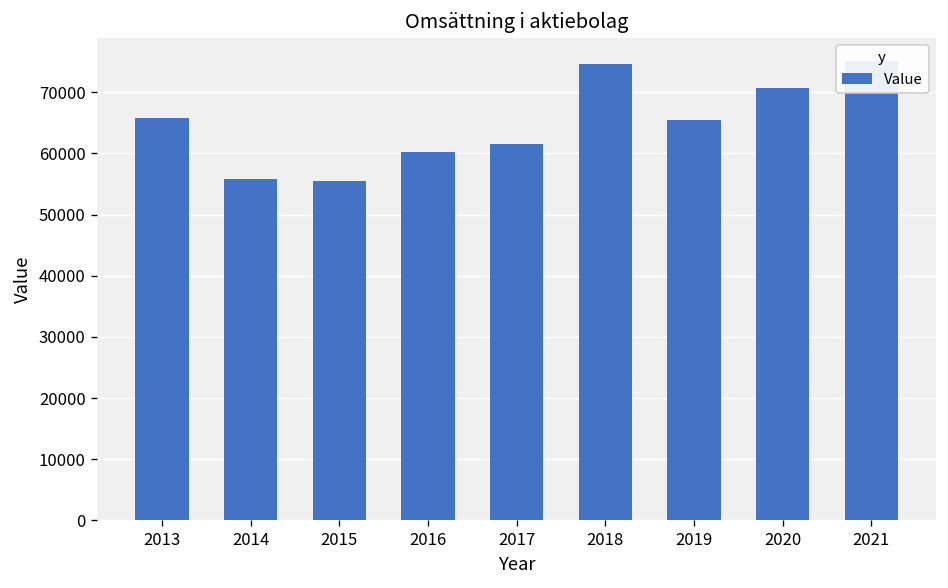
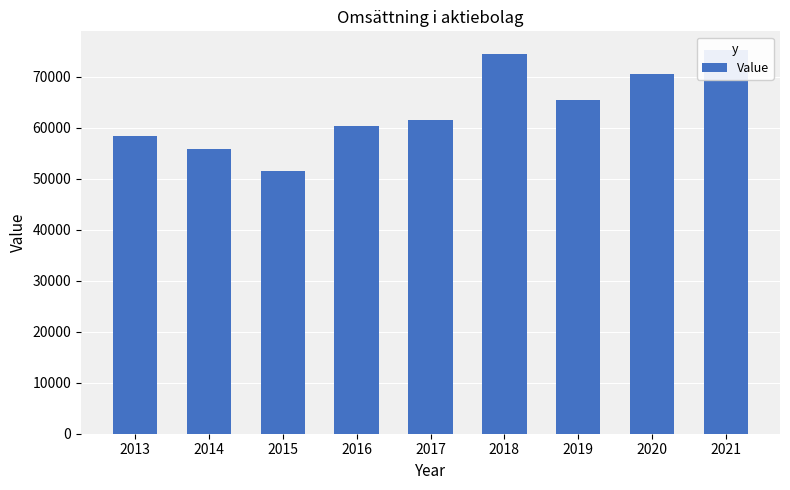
  {
-   "2013": 66000,
+   "2013": 58000,
    "2014": 56000,
-   "2015": 56000,
+   "2015": 52000,
    "2016": 60000,
    "2017": 61000,
    "2018": 75000,
    "2019": 66000,
    "2020": 71000
  }
